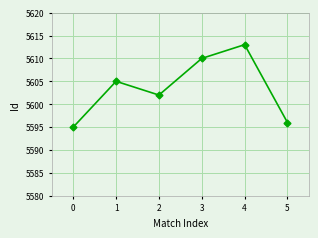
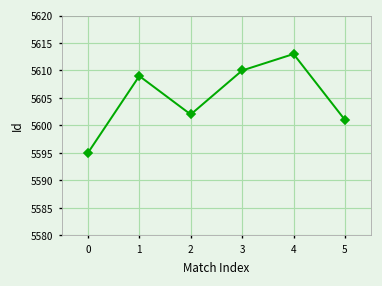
  {
    "0": 5595,
-   "1": 5605,
+   "1": 5609,
    "2": 5602,
    "3": 5610,
    "4": 5613,
-   "5": 5596
+   "5": 5601
  }
